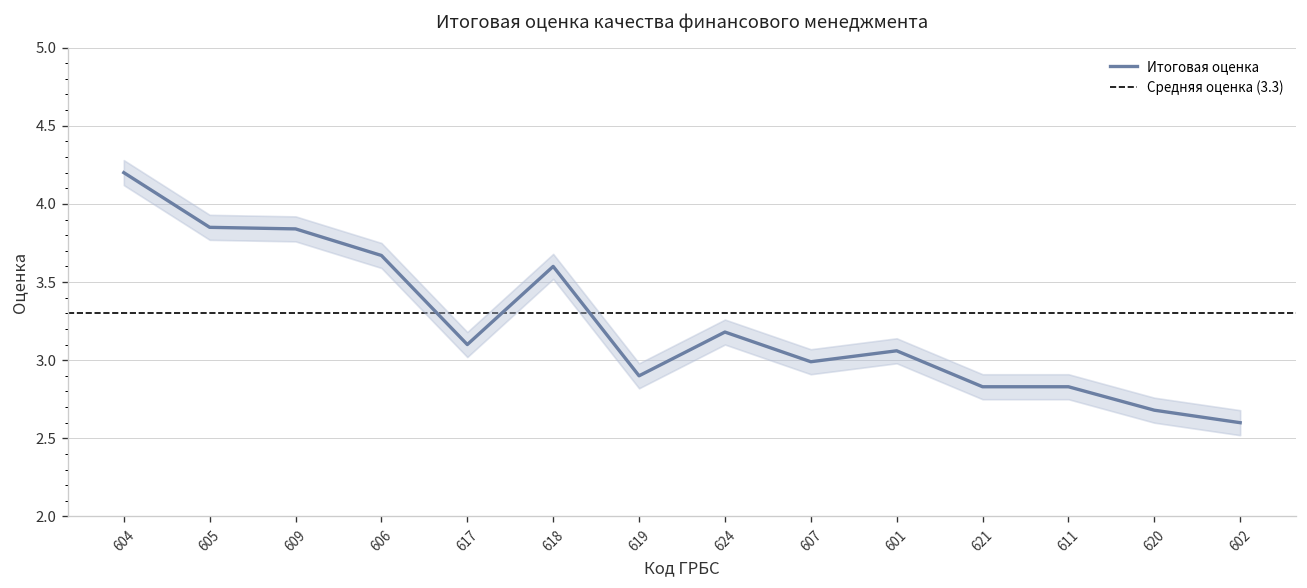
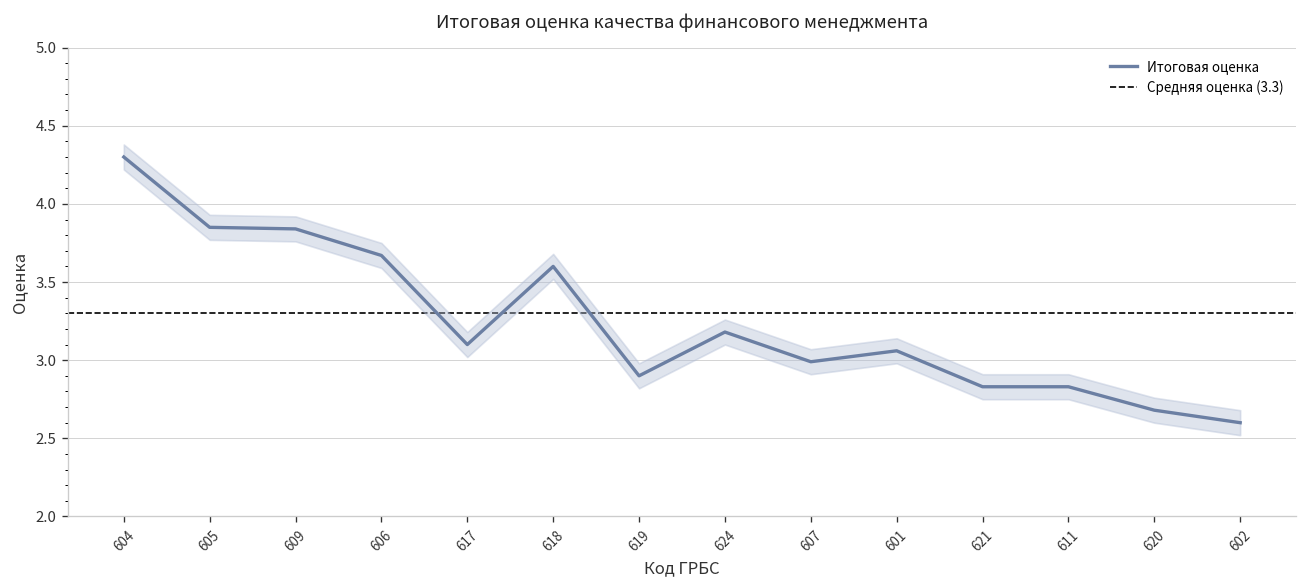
  {
    "Итоговая оценка": {
-     "604": 4.2,
+     "604": 4.3,
      "605": 3.85,
      "609": 3.84,
      "606": 3.67,
      "617": 3.1,
      "618": 3.6,
      "619": 2.9,
      "624": 3.18,
      "607": 3.0,
      "601": 3.06,
      "621": 2.83,
      "611": 2.83,
      "620": 2.68,
      "602": 2.6
    }
  }
